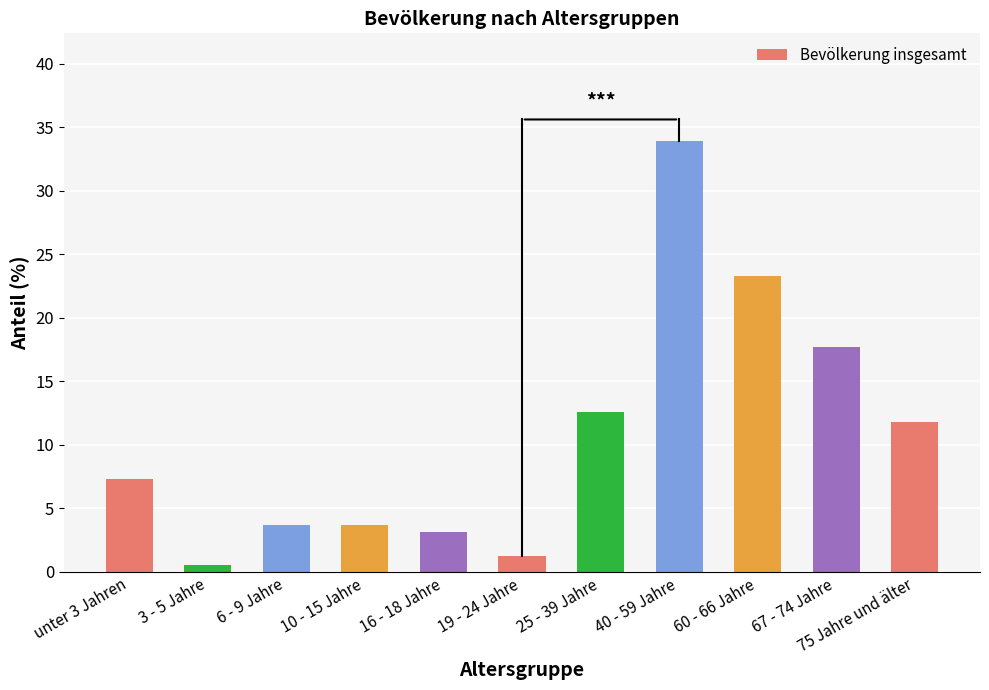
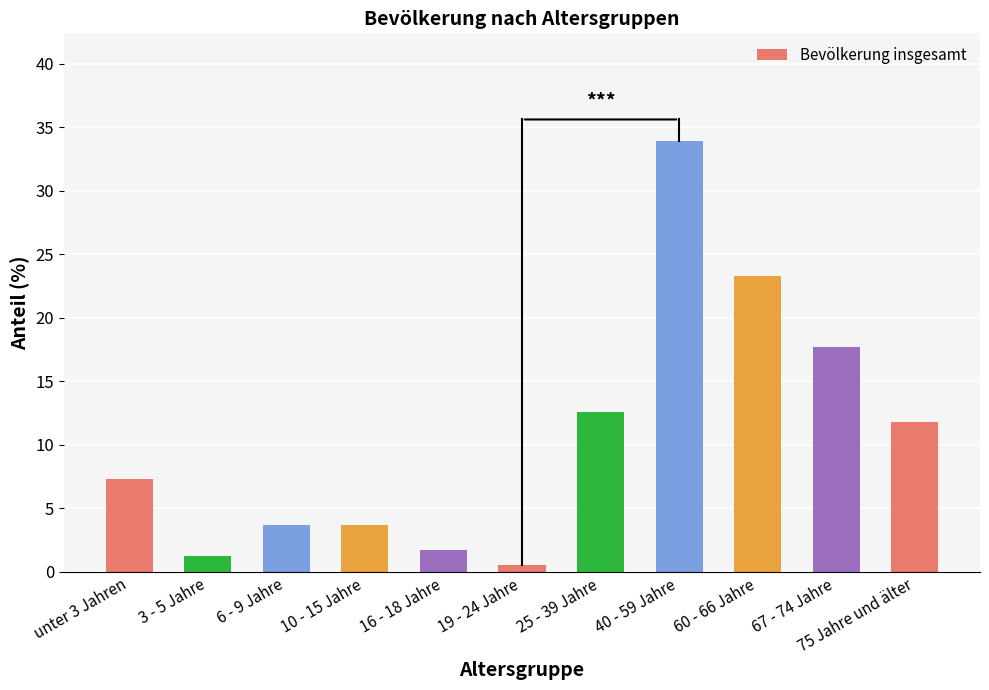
  {
    "Bevölkerung insgesamt": {
      "unter 3 Jahren": 7.3,
-     "3 - 5 Jahre": 0.5,
+     "3 - 5 Jahre": 1.2,
      "6 - 9 Jahre": 3.7,
      "10 - 15 Jahre": 3.7,
-     "16 - 18 Jahre": 3.1,
-     "19 - 24 Jahre": 1.2,
+     "16 - 18 Jahre": 1.7,
+     "19 - 24 Jahre": 0.5,
      "25 - 39 Jahre": 12.6,
      "40 - 59 Jahre": 33.9,
      "60 - 66 Jahre": 23.3,
      "67 - 74 Jahre": 17.7,
      "75 Jahre und älter": 11.8
    }
  }
